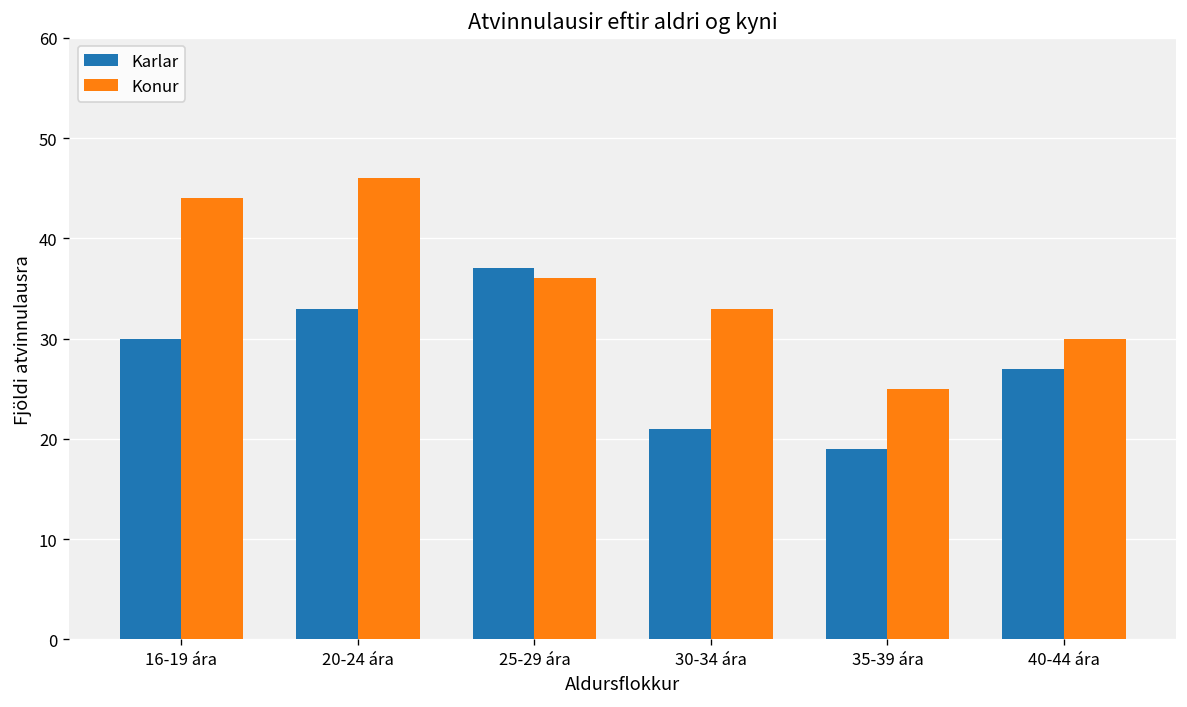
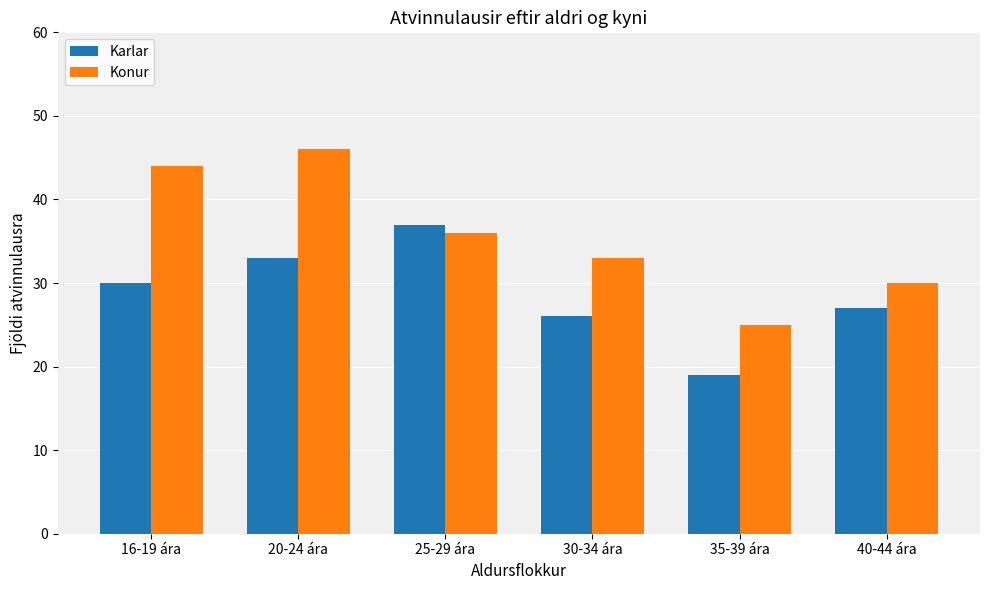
  {
    "Karlar": {
      "16-19 ára": 30,
      "20-24 ára": 33,
      "25-29 ára": 37,
-     "30-34 ára": 21,
+     "30-34 ára": 26,
      "35-39 ára": 19,
      "40-44 ára": 27
    },
    "Konur": {
      "16-19 ára": 44,
      "20-24 ára": 46,
      "25-29 ára": 36,
      "30-34 ára": 33,
      "35-39 ára": 25,
      "40-44 ára": 30
    }
  }
